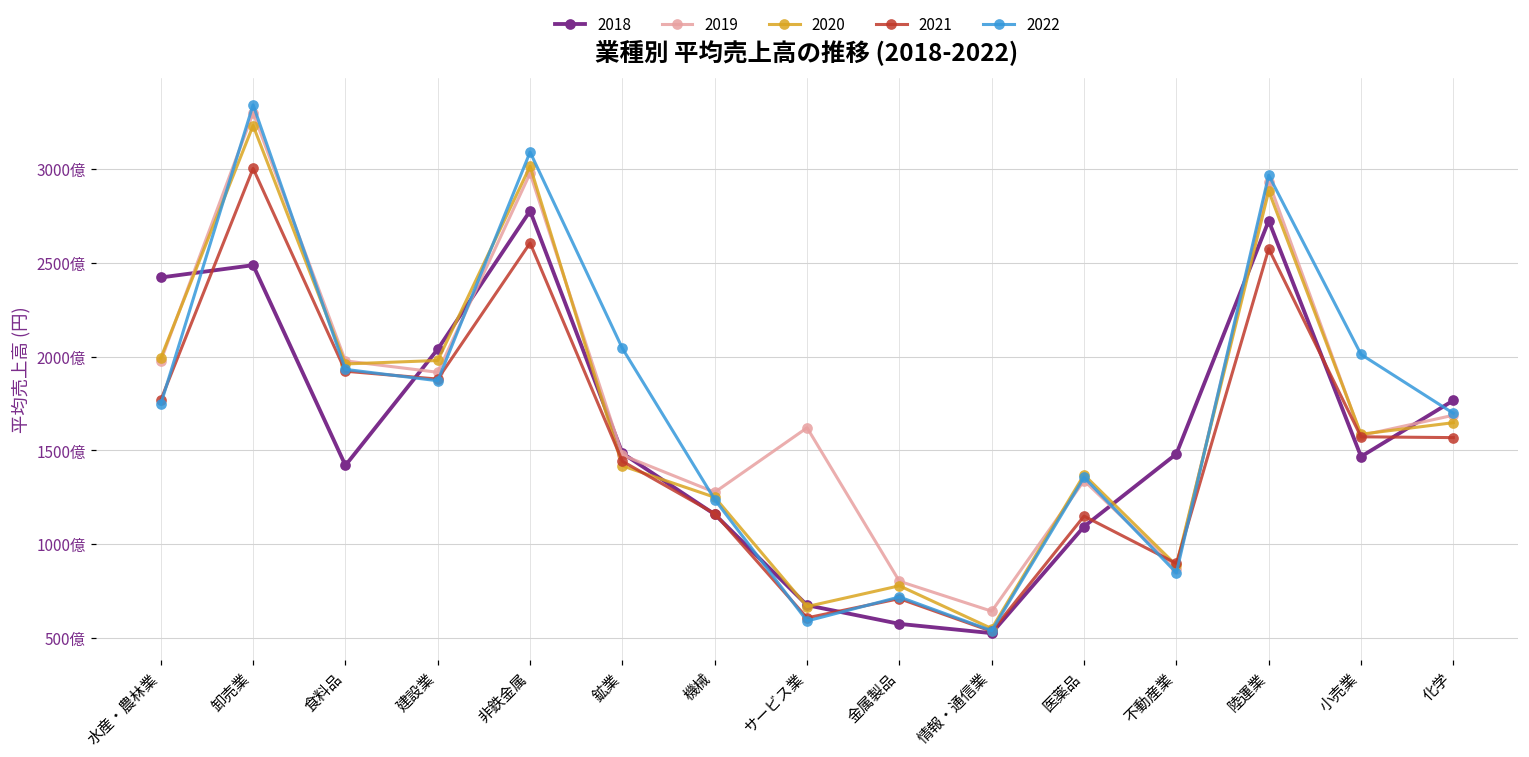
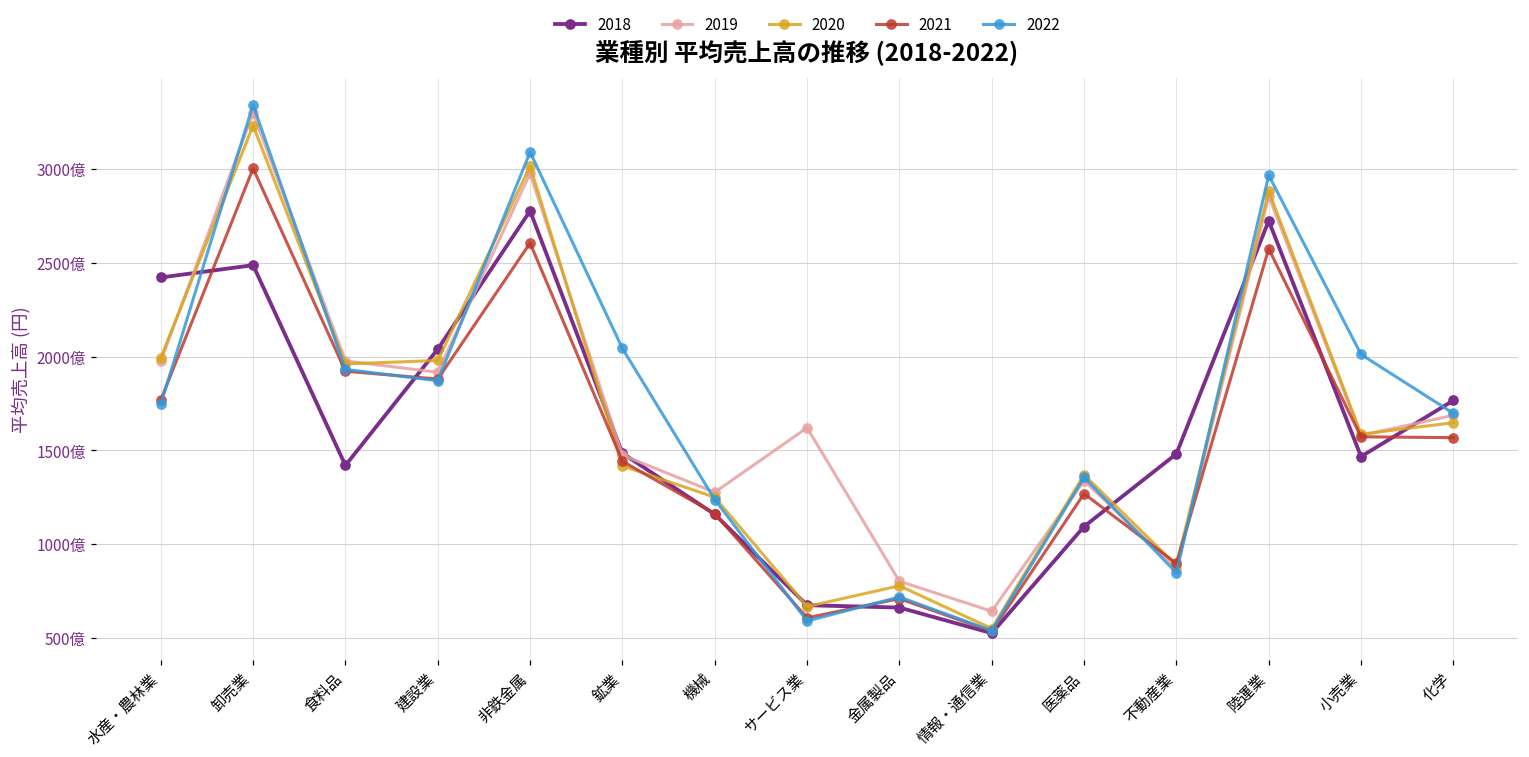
  {
    "2018": {
      "水産・農林業": "2420億",
      "卸売業": "2490億",
      "食料品": "1420億",
      "建設業": "2040億",
      "非鉄金属": "2780億",
-     "金属製品": "580億",
+     "金属製品": "660億",
      "医薬品": "1090億",
      "不動産業": "1480億",
      "陸運業": "2720億",
      "小売業": "1470億",
      "化学": "1770億"
    },
    "2019": {
      "水産・農林業": "1980億",
      "卸売業": "3300億",
      "食料品": "1980億",
      "建設業": "1920億",
      "非鉄金属": "2980億",
      "機械": "1280億",
      "サービス業": "1620億",
      "金属製品": "800億",
      "情報・通信業": "640億",
      "医薬品": "1340億",
      "不動産業": "870億",
-     "陸運業": "2930億"
+     "陸運業": "2860億"
    },
    "2020": {
      "水産・農林業": "1990億",
      "卸売業": "3230億",
      "食料品": "1960億",
      "建設業": "1980億",
      "非鉄金属": "3010億",
      "鉱業": "1420億",
      "金属製品": "780億",
      "陸運業": "2880億",
      "化学": "1650億"
    },
    "2021": {
      "水産・農林業": "1770億",
      "卸売業": "3000億",
      "非鉄金属": "2610億",
      "鉱業": "1440億",
      "サービス業": "610億",
-     "医薬品": "1150億",
+     "医薬品": "1270億",
      "陸運業": "2580億",
      "化学": "1570億"
    },
    "2022": {
      "水産・農林業": "1750億",
      "卸売業": "3340億",
      "非鉄金属": "3090億",
      "鉱業": "2040億",
      "サービス業": "590億",
      "不動産業": "850億",
      "陸運業": "2970億",
      "小売業": "2010億"
    }
  }
